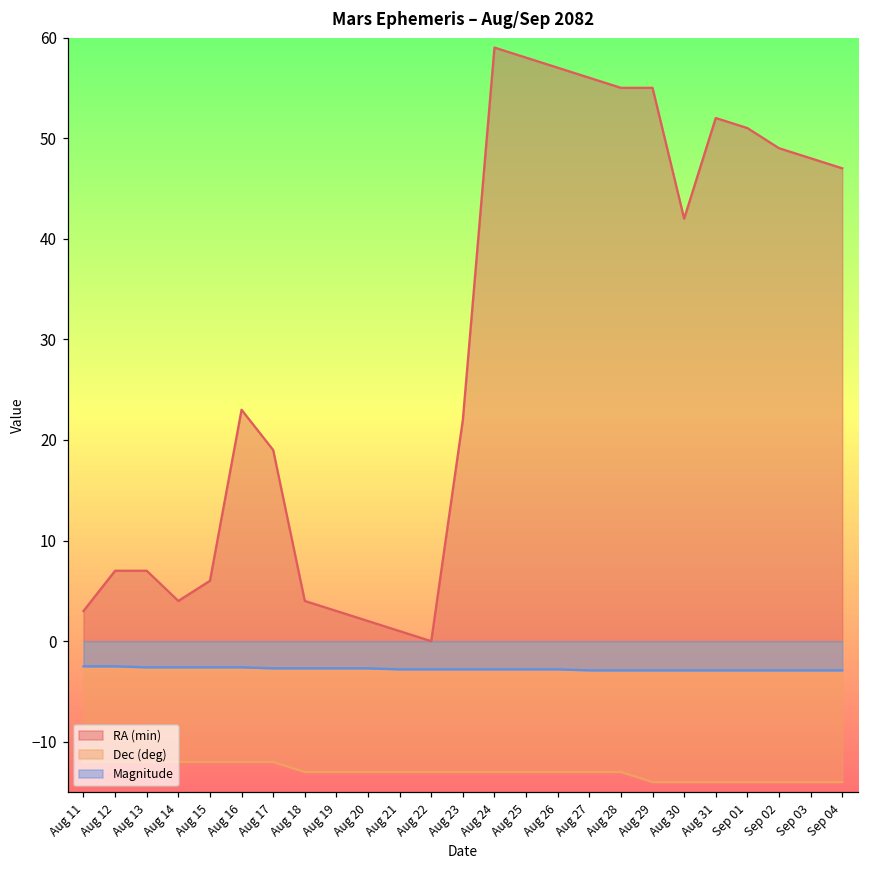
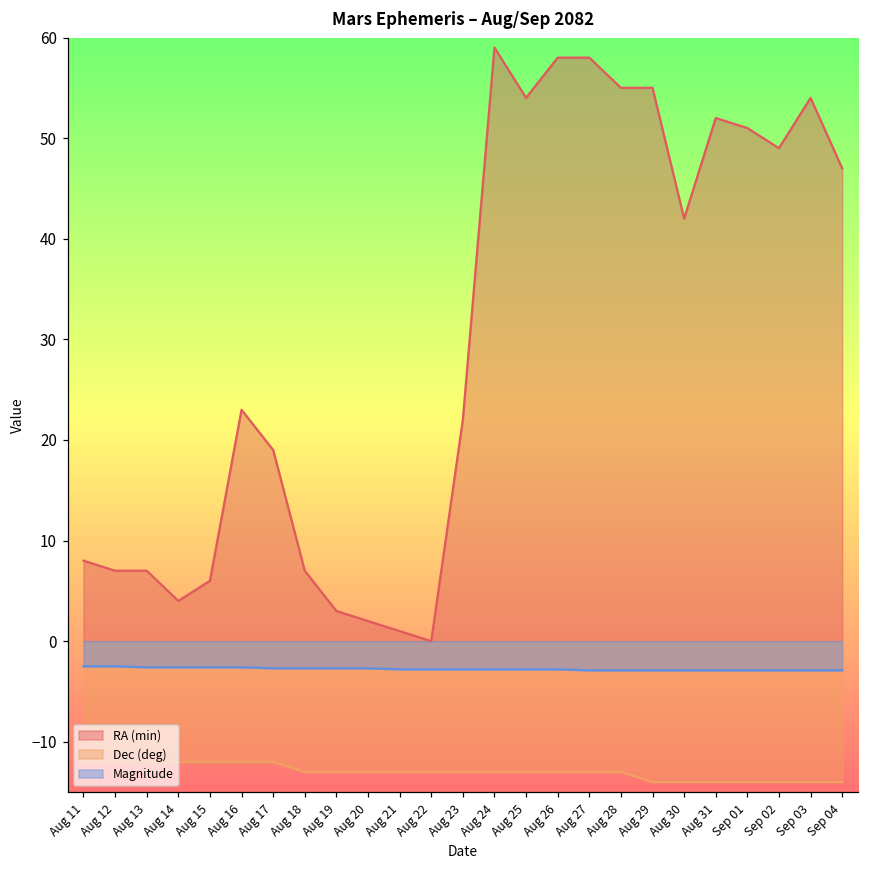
  {
    "RA (min)": {
-     "Aug 11": 3,
+     "Aug 11": 8,
      "Aug 12": 7,
      "Aug 13": 7,
      "Aug 14": 4,
      "Aug 15": 6,
      "Aug 16": 23,
      "Aug 17": 19,
-     "Aug 18": 4,
+     "Aug 18": 7,
      "Aug 19": 3,
      "Aug 20": 2,
      "Aug 21": 1,
      "Aug 23": 22,
      "Aug 24": 59,
-     "Aug 25": 58,
-     "Aug 26": 57,
-     "Aug 27": 56,
+     "Aug 25": 54,
+     "Aug 26": 58,
+     "Aug 27": 58,
      "Aug 28": 55,
      "Aug 29": 55,
      "Aug 30": 42,
      "Aug 31": 52,
      "Sep 01": 51,
      "Sep 02": 49,
-     "Sep 03": 48,
+     "Sep 03": 54,
      "Sep 04": 47
    }
  }
